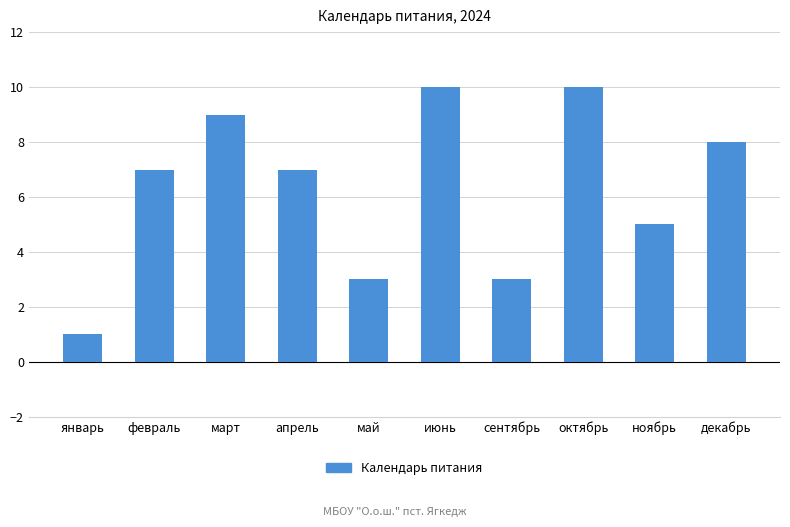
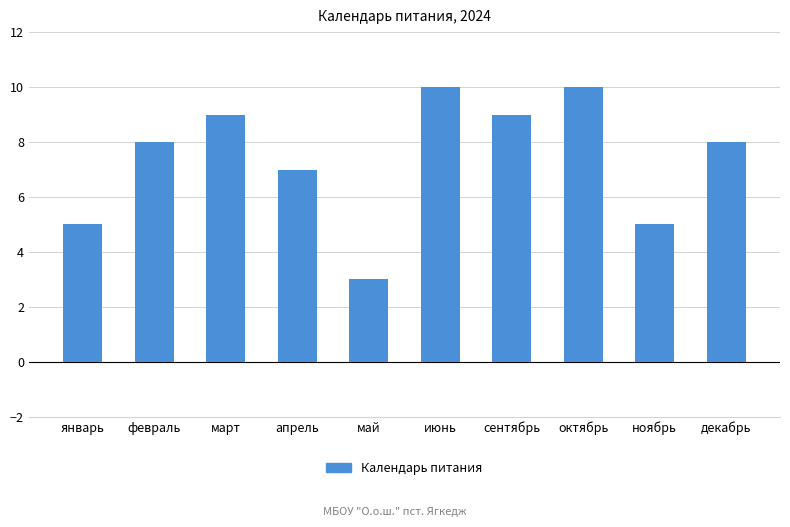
  {
-   "январь": 1,
-   "февраль": 7,
+   "январь": 5,
+   "февраль": 8,
    "март": 9,
    "апрель": 7,
    "май": 3,
    "июнь": 10,
-   "сентябрь": 3,
+   "сентябрь": 9,
    "октябрь": 10,
    "ноябрь": 5,
    "декабрь": 8
  }
